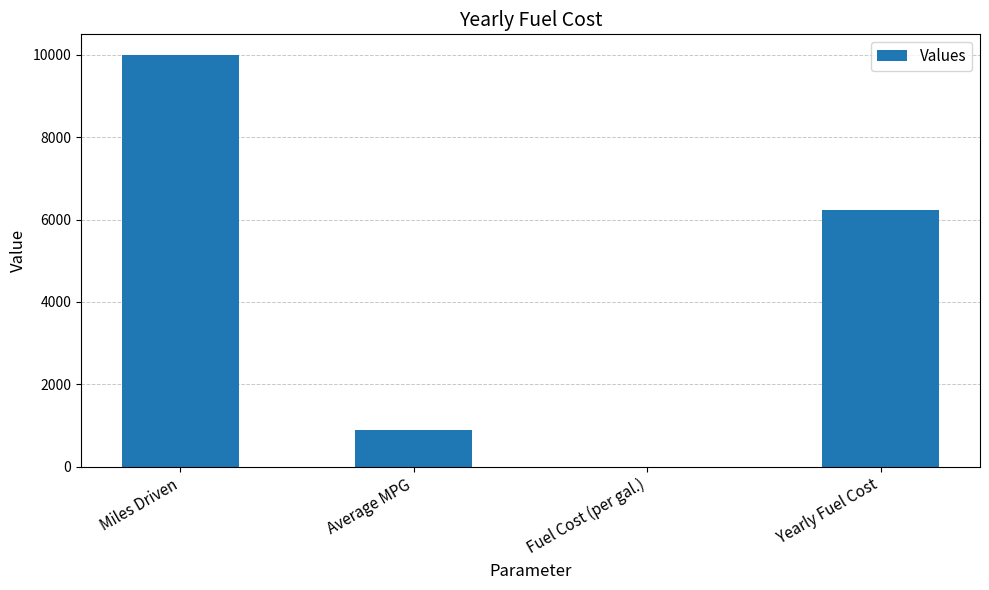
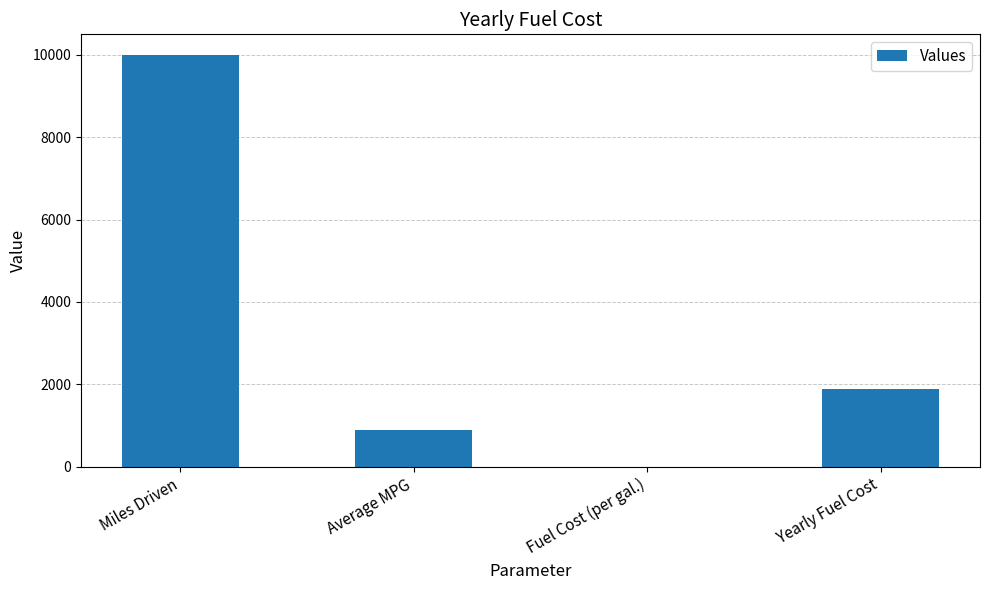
  {
    "Miles Driven": 10000,
    "Average MPG": 900,
-   "Yearly Fuel Cost": 6200
+   "Yearly Fuel Cost": 1900
  }
